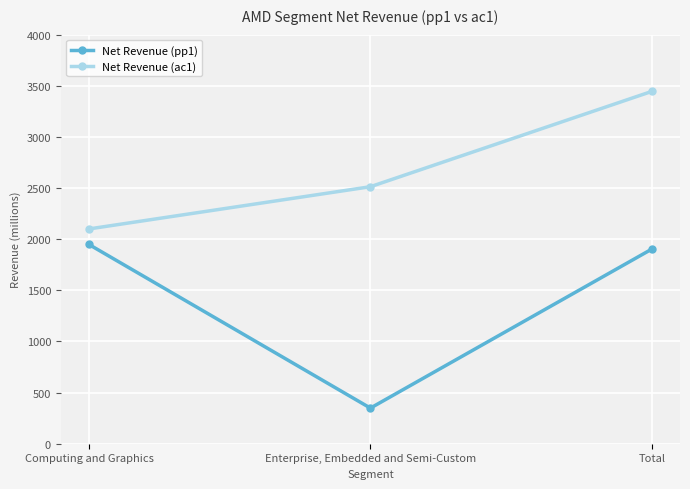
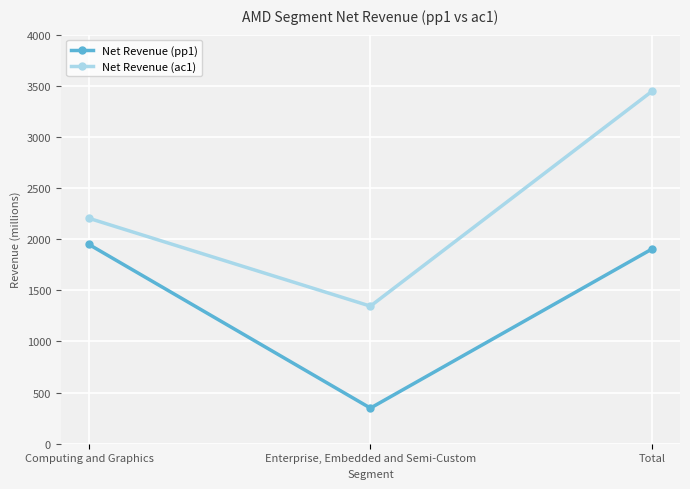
  {
    "Net Revenue (pp1)": {
      "Computing and Graphics": 1950,
      "Enterprise, Embedded and Semi-Custom": 350,
      "Total": 1900
    },
    "Net Revenue (ac1)": {
-     "Computing and Graphics": 2100,
-     "Enterprise, Embedded and Semi-Custom": 2510,
+     "Computing and Graphics": 2200,
+     "Enterprise, Embedded and Semi-Custom": 1350,
      "Total": 3450
    }
  }
